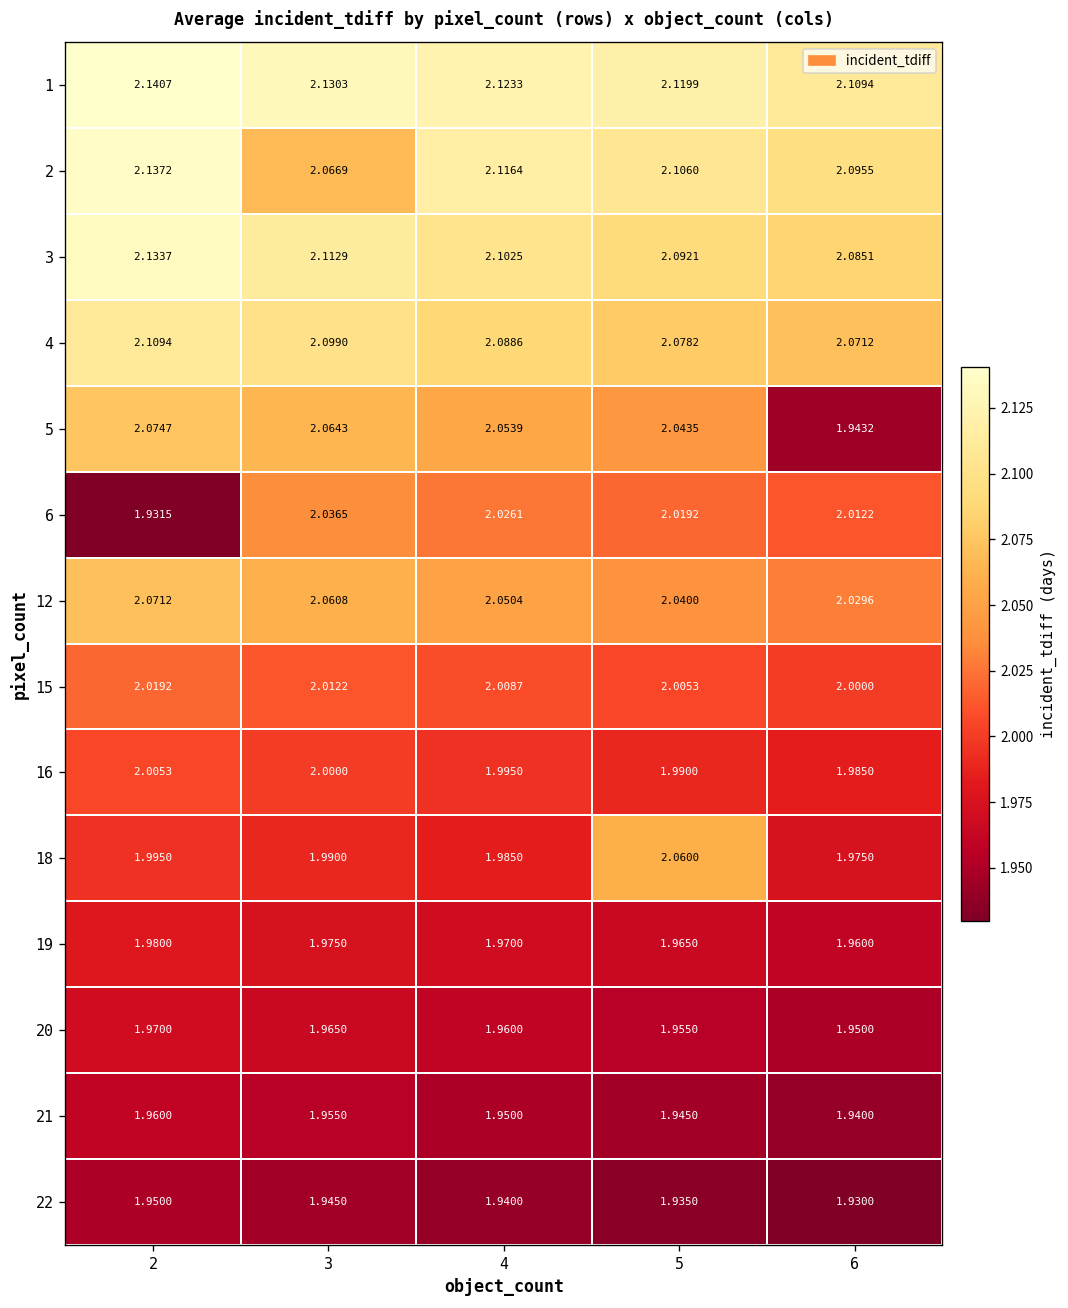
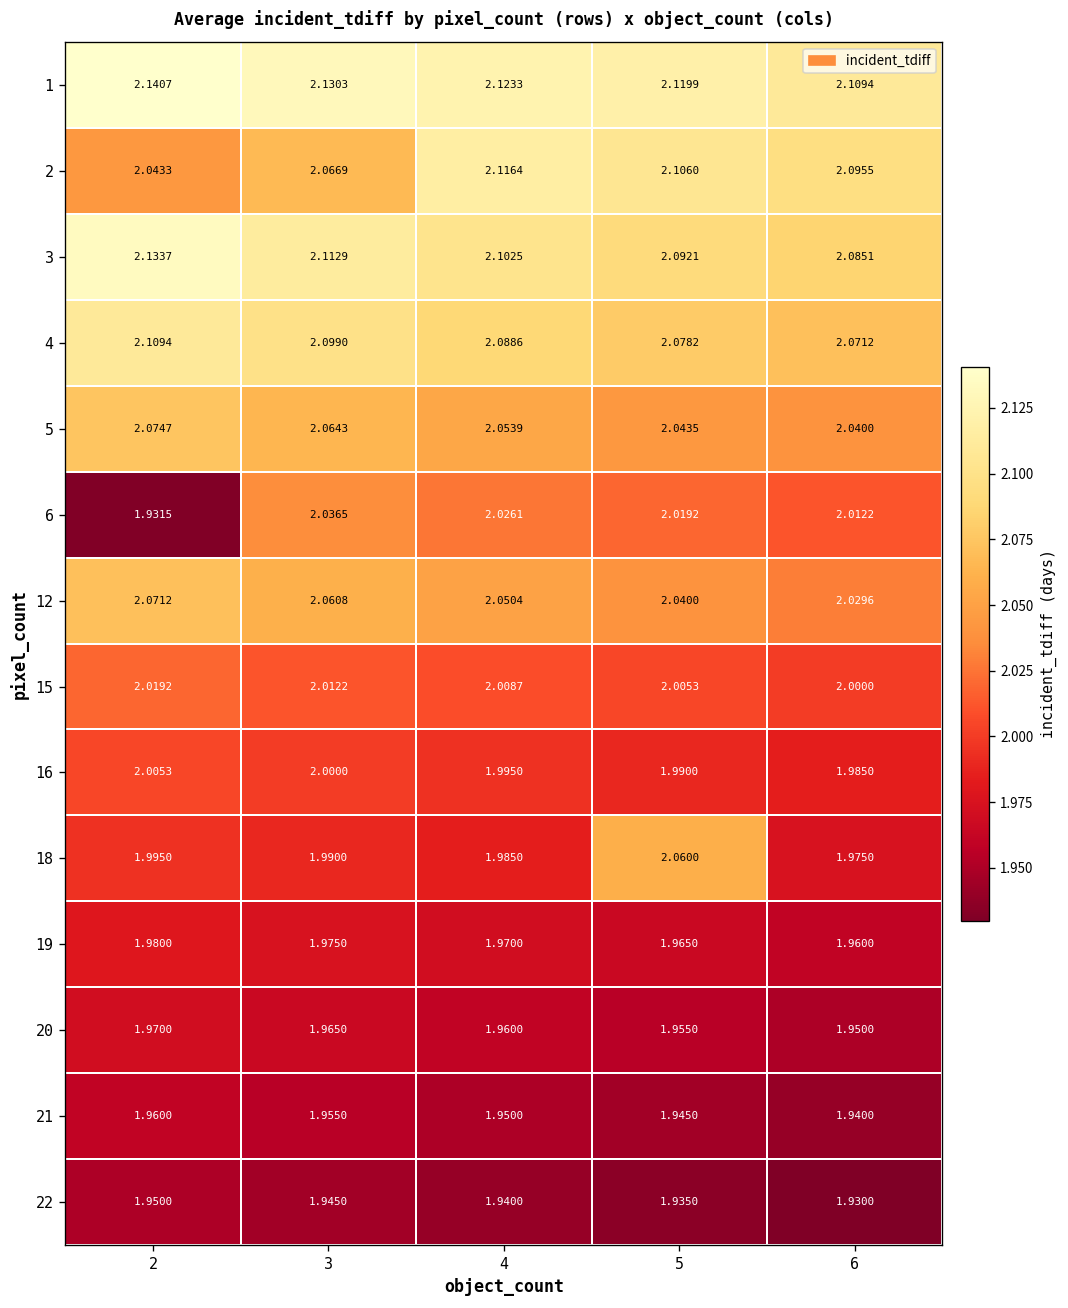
  {
    "1": {
      "2": 2.1407,
      "3": 2.1303,
      "4": 2.1233,
      "5": 2.1199,
      "6": 2.1094
    },
    "2": {
-     "2": 2.1372,
+     "2": 2.0433,
      "3": 2.0669,
      "4": 2.1164,
      "5": 2.1060,
      "6": 2.0955
    },
    "3": {
      "2": 2.1337,
      "3": 2.1129,
      "4": 2.1025,
      "5": 2.0921,
      "6": 2.0851
    },
    "4": {
      "2": 2.1094,
      "3": 2.0990,
      "4": 2.0886,
      "5": 2.0782,
      "6": 2.0712
    },
    "5": {
      "2": 2.0747,
      "3": 2.0643,
      "4": 2.0539,
      "5": 2.0435,
-     "6": 1.9432
+     "6": 2.0400
    },
    "6": {
      "2": 1.9315,
      "3": 2.0365,
      "4": 2.0261,
      "5": 2.0192,
      "6": 2.0122
    },
    "12": {
      "2": 2.0712,
      "3": 2.0608,
      "4": 2.0504,
      "5": 2.0400,
      "6": 2.0296
    },
    "15": {
      "2": 2.0192,
      "3": 2.0122,
      "4": 2.0087,
      "5": 2.0053,
      "6": 2.0000
    },
    "16": {
      "2": 2.0053,
      "3": 2.0000,
      "4": 1.9950,
      "5": 1.9900,
      "6": 1.9850
    },
    "18": {
      "2": 1.9950,
      "3": 1.9900,
      "4": 1.9850,
      "5": 2.0600,
      "6": 1.9750
    },
    "19": {
      "2": 1.9800,
      "3": 1.9750,
      "4": 1.9700,
      "5": 1.9650,
      "6": 1.9600
    },
    "20": {
      "2": 1.9700,
      "3": 1.9650,
      "4": 1.9600,
      "5": 1.9550,
      "6": 1.9500
    },
    "21": {
      "2": 1.9600,
      "3": 1.9550,
      "4": 1.9500,
      "5": 1.9450,
      "6": 1.9400
    },
    "22": {
      "2": 1.9500,
      "3": 1.9450,
      "4": 1.9400,
      "5": 1.9350,
      "6": 1.9300
    }
  }
